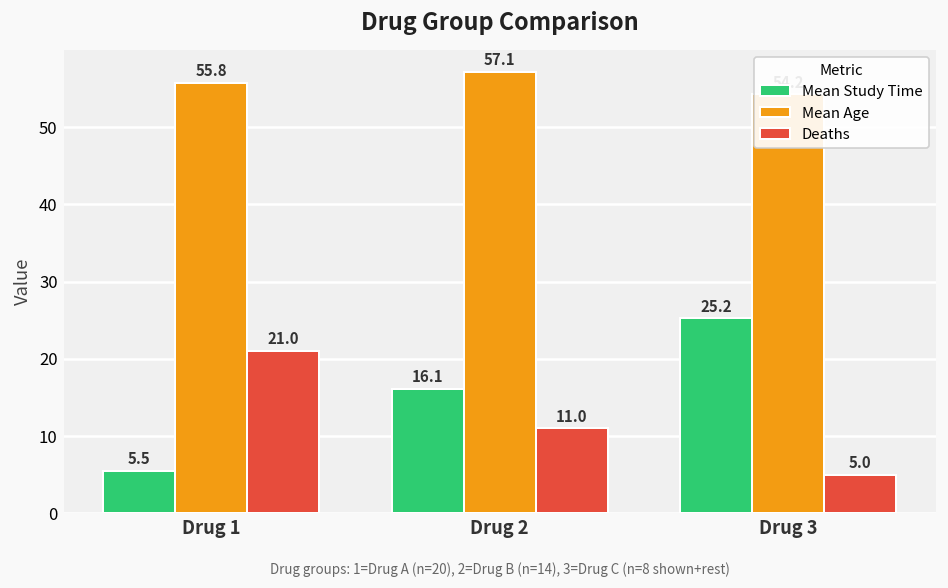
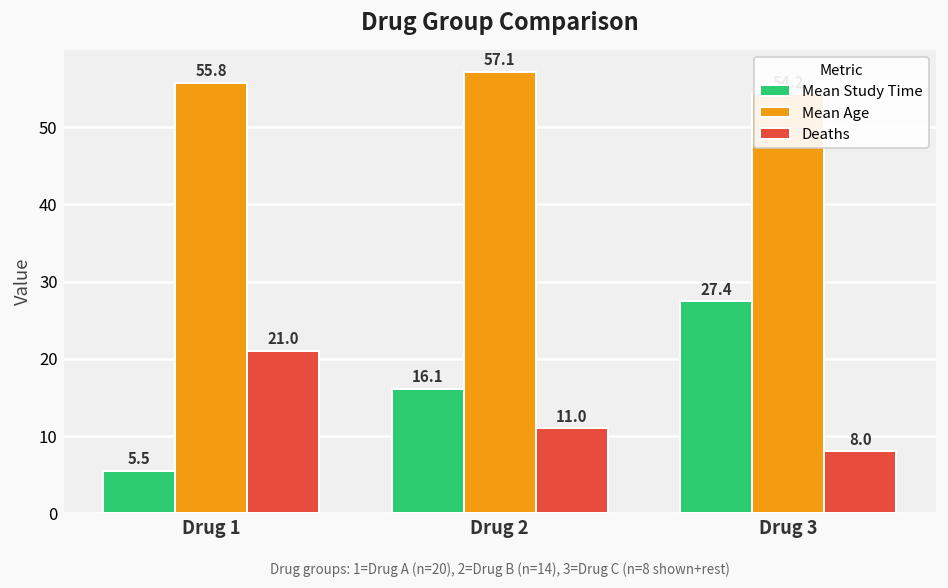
  {
    "Mean Study Time": {
      "Drug 1": 5.5,
      "Drug 2": 16.1,
-     "Drug 3": 25.2
+     "Drug 3": 27.4
    },
    "Mean Age": {
      "Drug 1": 55.8,
      "Drug 2": 57.1
    },
    "Deaths": {
      "Drug 1": 21.0,
      "Drug 2": 11.0,
-     "Drug 3": 5.0
+     "Drug 3": 8.0
    }
  }
